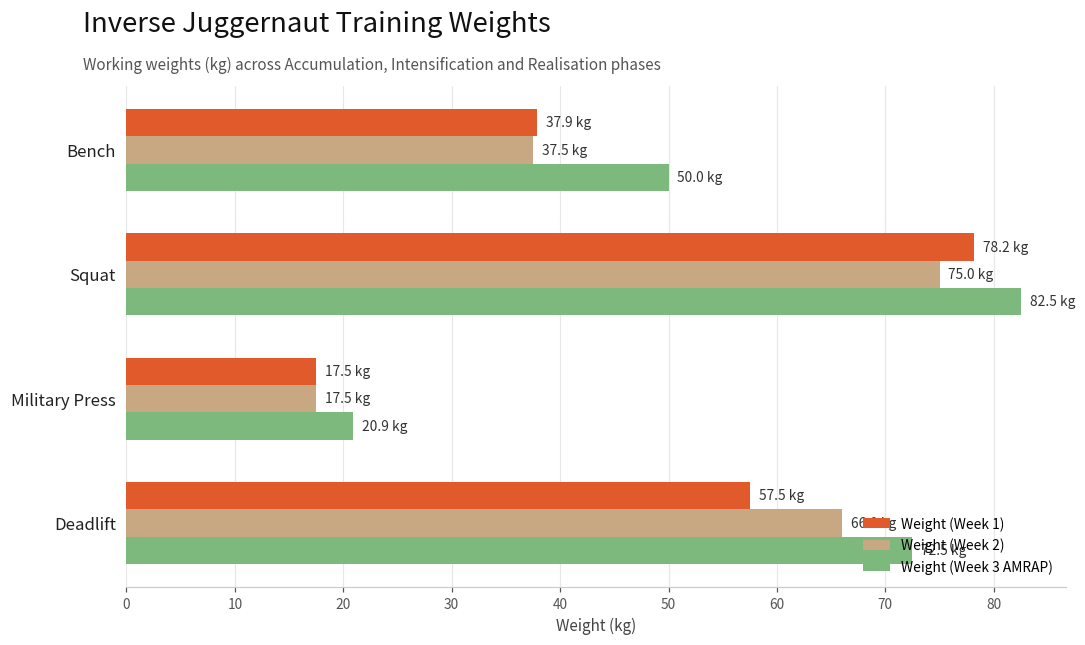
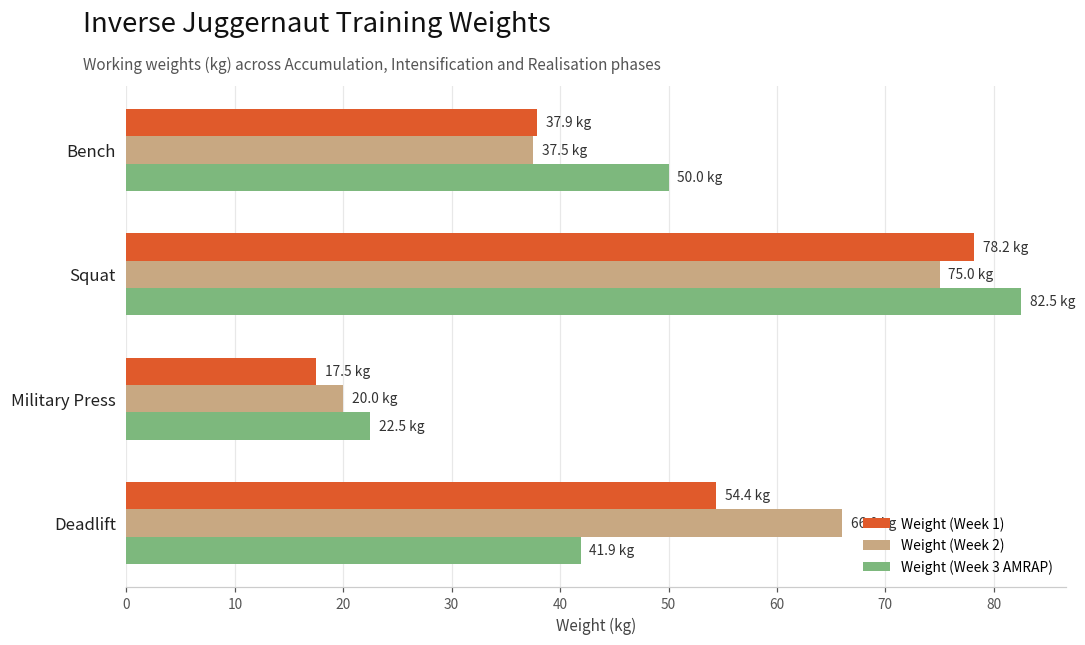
  {
    "Weight (Week 1)": {
      "Bench": 37.9,
      "Squat": 78.2,
      "Military Press": 17.5,
-     "Deadlift": 57.5
+     "Deadlift": 54.4
    },
    "Weight (Week 2)": {
      "Bench": 37.5,
      "Squat": 75.0,
-     "Military Press": 17.5,
+     "Military Press": 20.0,
      "Deadlift": 66.0
    },
    "Weight (Week 3 AMRAP)": {
      "Bench": 50.0,
      "Squat": 82.5,
-     "Military Press": 20.9,
-     "Deadlift": 72.5
+     "Military Press": 22.5,
+     "Deadlift": 41.9
    }
  }
